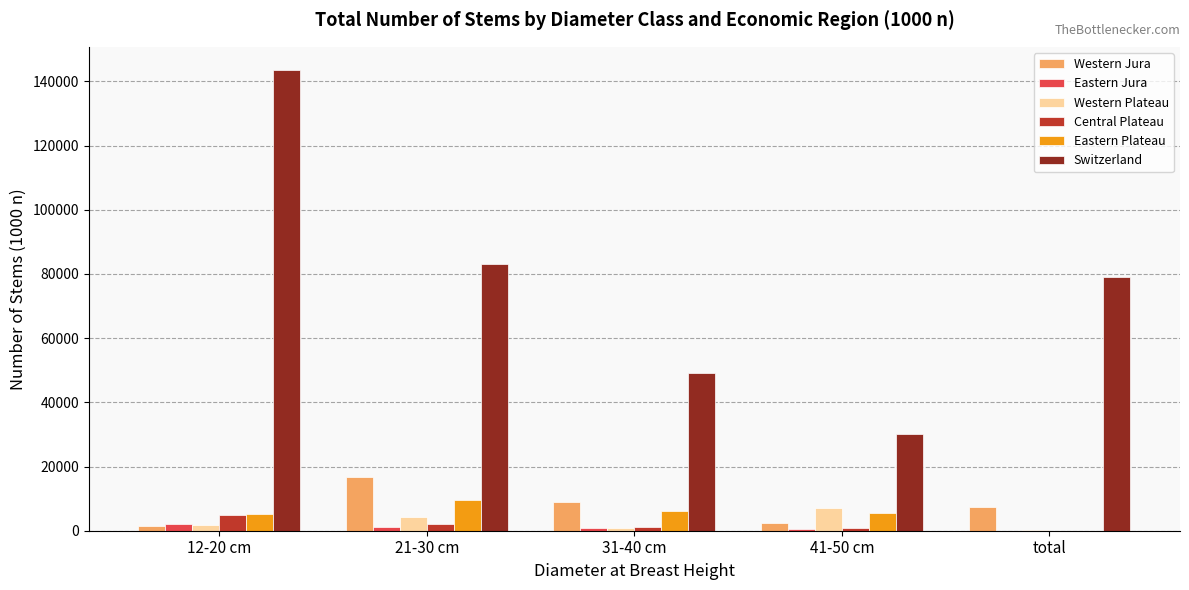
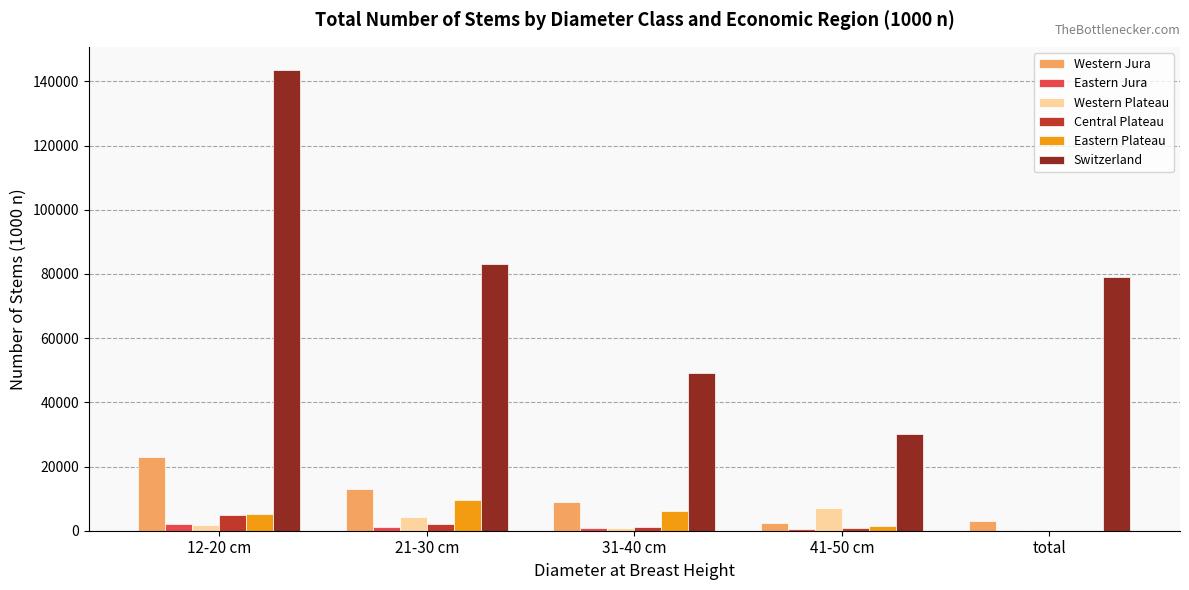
  {
    "Western Jura": {
-     "12-20 cm": 1000,
-     "21-30 cm": 17000,
+     "12-20 cm": 23000,
+     "21-30 cm": 13000,
      "31-40 cm": 9000,
      "41-50 cm": 2000,
-     "total": 7000
+     "total": 3000
    },
    "Western Plateau": {
      "12-20 cm": 2000,
      "21-30 cm": 4000,
      "41-50 cm": 7000
    },
    "Eastern Plateau": {
      "12-20 cm": 5000,
      "21-30 cm": 10000,
      "31-40 cm": 6000,
-     "41-50 cm": 5000,
+     "41-50 cm": 1000,
      "total": 0
    }
  }
